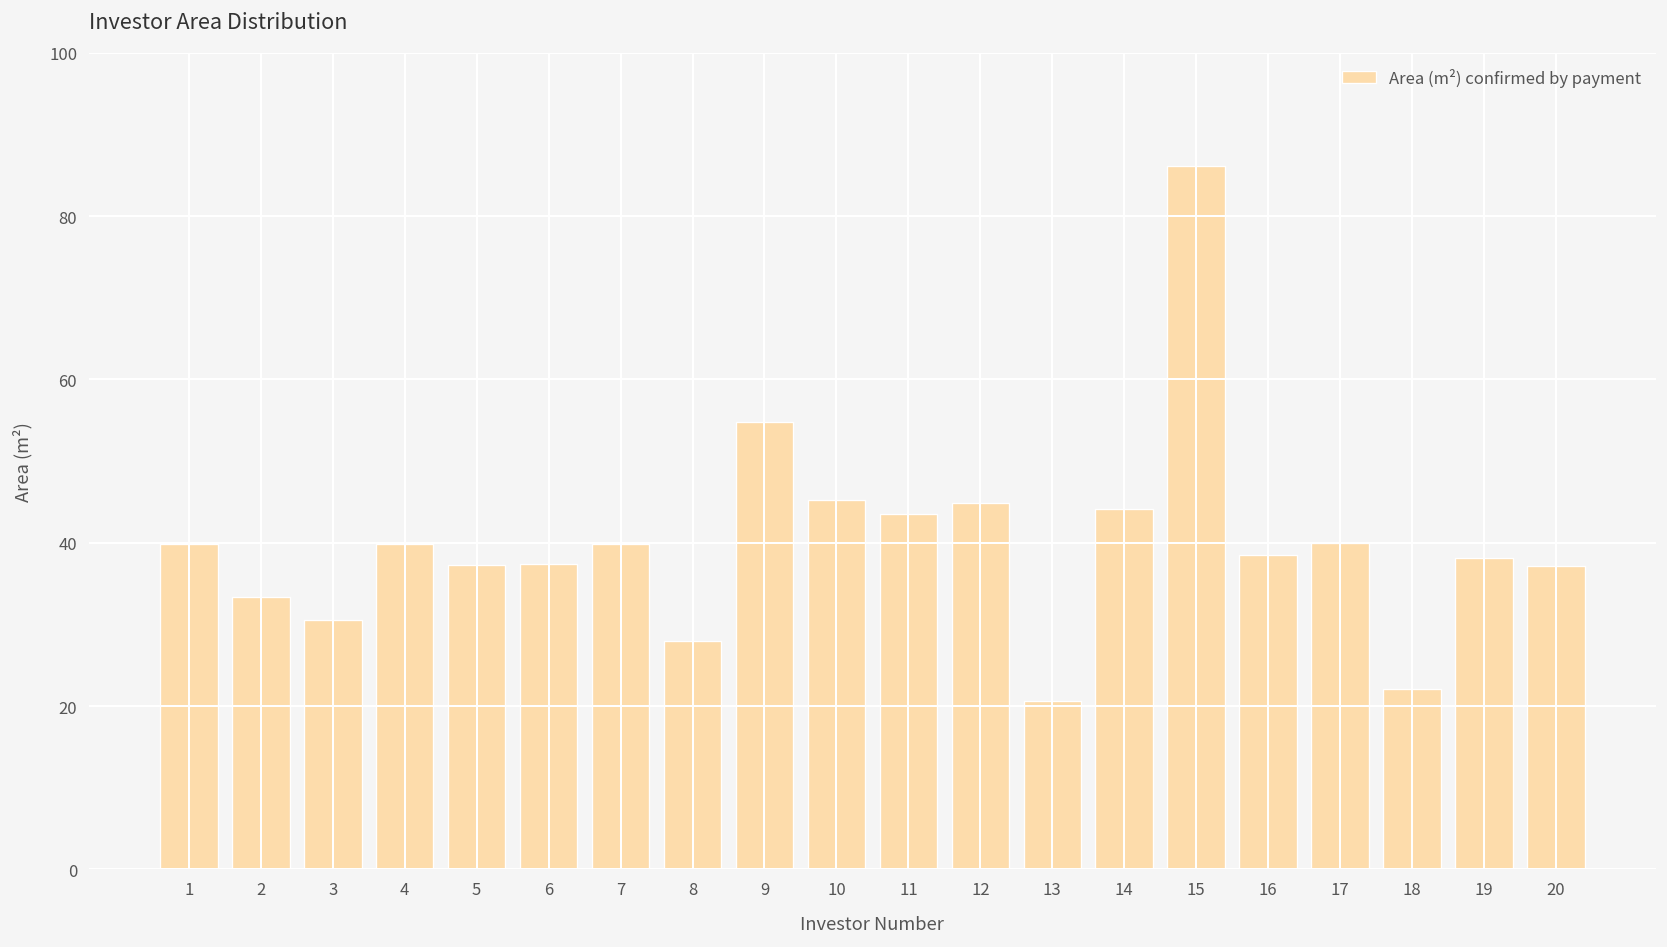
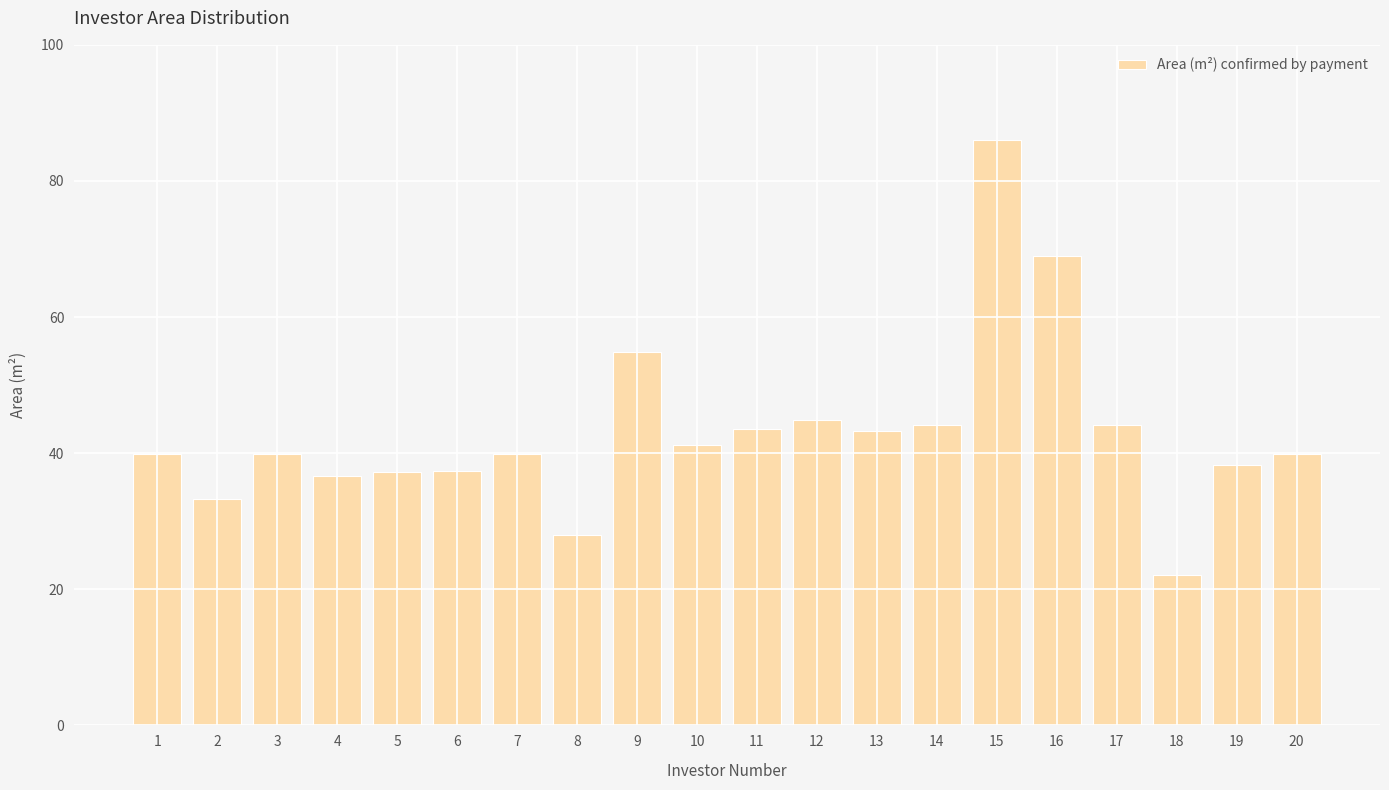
  {
    "1": 40,
    "2": 33,
-   "3": 31,
-   "4": 40,
+   "3": 40,
+   "4": 37,
    "5": 37,
    "6": 37,
    "7": 40,
    "8": 28,
    "9": 55,
-   "10": 45,
+   "10": 41,
    "11": 44,
    "12": 45,
-   "13": 21,
+   "13": 43,
    "14": 44,
    "15": 86,
-   "16": 38,
-   "17": 40,
+   "16": 69,
+   "17": 44,
    "18": 22,
    "19": 38,
-   "20": 37
+   "20": 40
  }
